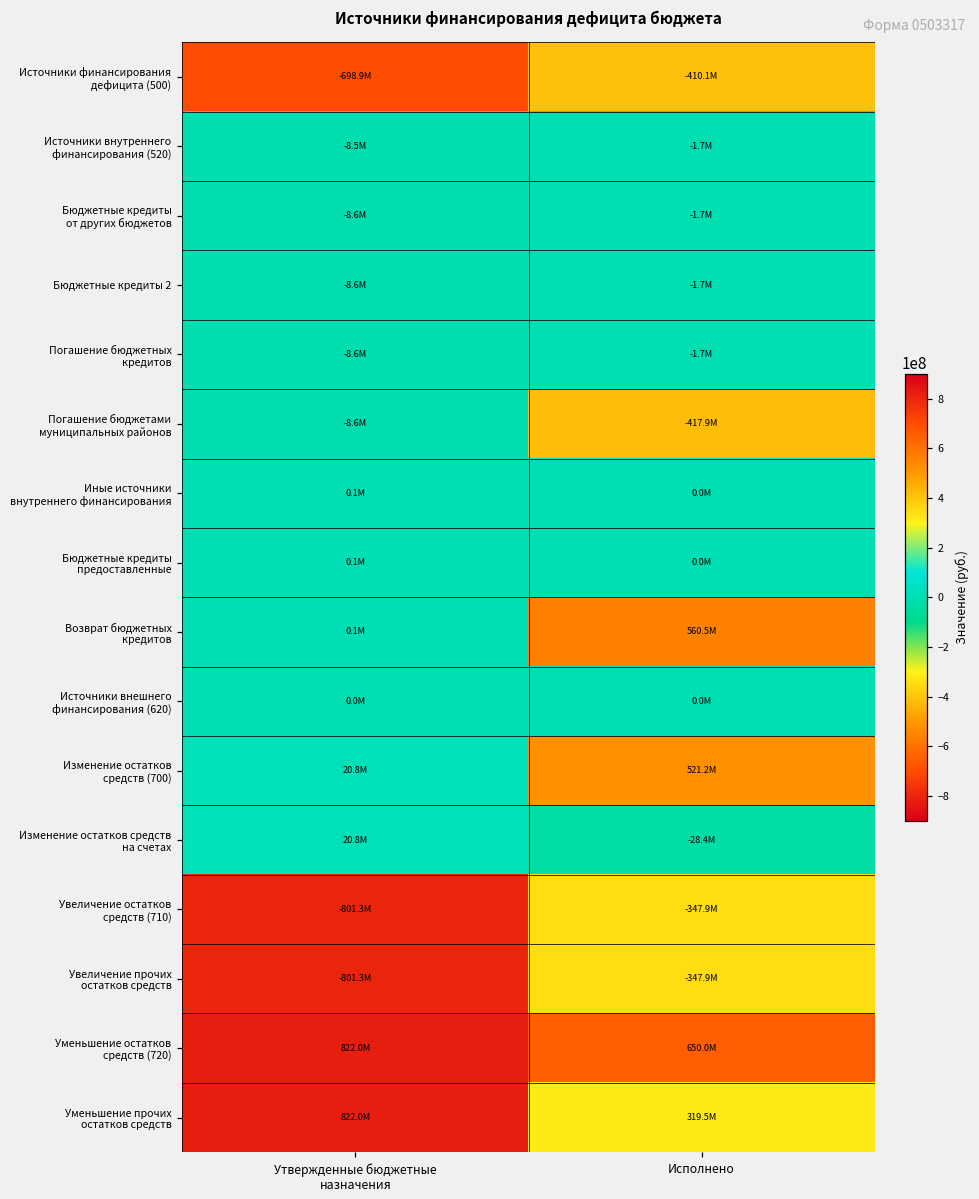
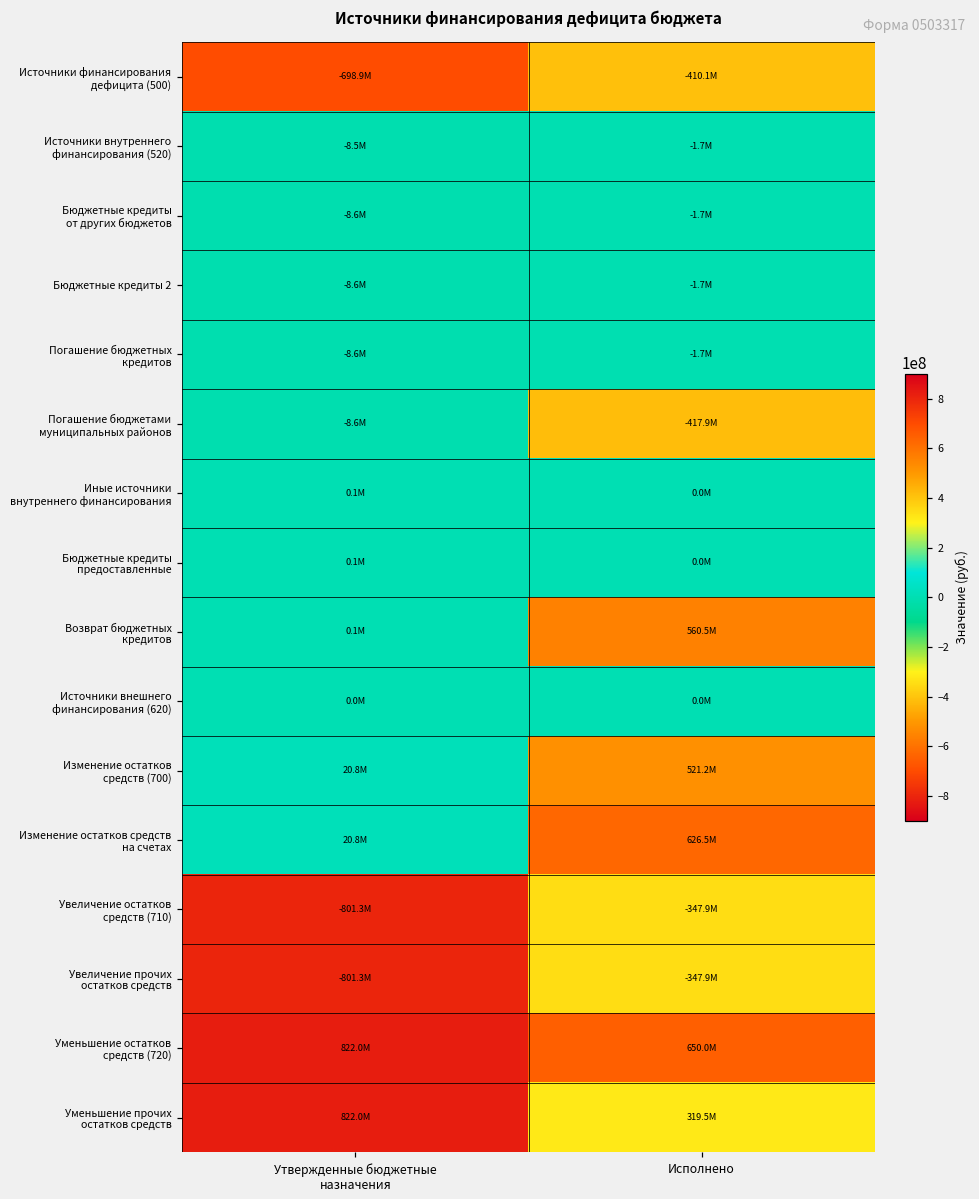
  {
    "Источники финансирования дефицита (500)": {
      "Утвержденные бюджетные назначения": "-698.9M",
      "Исполнено": "-410.1M"
    },
    "Источники внутреннего финансирования (520)": {
      "Утвержденные бюджетные назначения": "-8.5M",
      "Исполнено": "-1.7M"
    },
    "Бюджетные кредиты от других бюджетов": {
      "Утвержденные бюджетные назначения": "-8.6M",
      "Исполнено": "-1.7M"
    },
    "Бюджетные кредиты 2": {
      "Утвержденные бюджетные назначения": "-8.6M",
      "Исполнено": "-1.7M"
    },
    "Погашение бюджетных кредитов": {
      "Утвержденные бюджетные назначения": "-8.6M",
      "Исполнено": "-1.7M"
    },
    "Погашение бюджетами муниципальных районов": {
      "Утвержденные бюджетные назначения": "-8.6M",
      "Исполнено": "-417.9M"
    },
    "Иные источники внутреннего финансирования": {
      "Утвержденные бюджетные назначения": "0.1M",
      "Исполнено": "0.0M"
    },
    "Бюджетные кредиты предоставленные": {
      "Утвержденные бюджетные назначения": "0.1M",
      "Исполнено": "0.0M"
    },
    "Возврат бюджетных кредитов": {
      "Утвержденные бюджетные назначения": "0.1M",
      "Исполнено": "560.5M"
    },
    "Источники внешнего финансирования (620)": {
      "Утвержденные бюджетные назначения": "0.0M",
      "Исполнено": "0.0M"
    },
    "Изменение остатков средств (700)": {
      "Утвержденные бюджетные назначения": "20.8M",
      "Исполнено": "521.2M"
    },
    "Изменение остатков средств на счетах": {
      "Утвержденные бюджетные назначения": "20.8M",
-     "Исполнено": "-28.4M"
+     "Исполнено": "626.5M"
    },
    "Увеличение остатков средств (710)": {
      "Утвержденные бюджетные назначения": "-801.3M",
      "Исполнено": "-347.9M"
    },
    "Увеличение прочих остатков средств": {
      "Утвержденные бюджетные назначения": "-801.3M",
      "Исполнено": "-347.9M"
    },
    "Уменьшение остатков средств (720)": {
      "Утвержденные бюджетные назначения": "822.0M",
      "Исполнено": "650.0M"
    },
    "Уменьшение прочих остатков средств": {
      "Утвержденные бюджетные назначения": "822.0M",
      "Исполнено": "319.5M"
    }
  }
